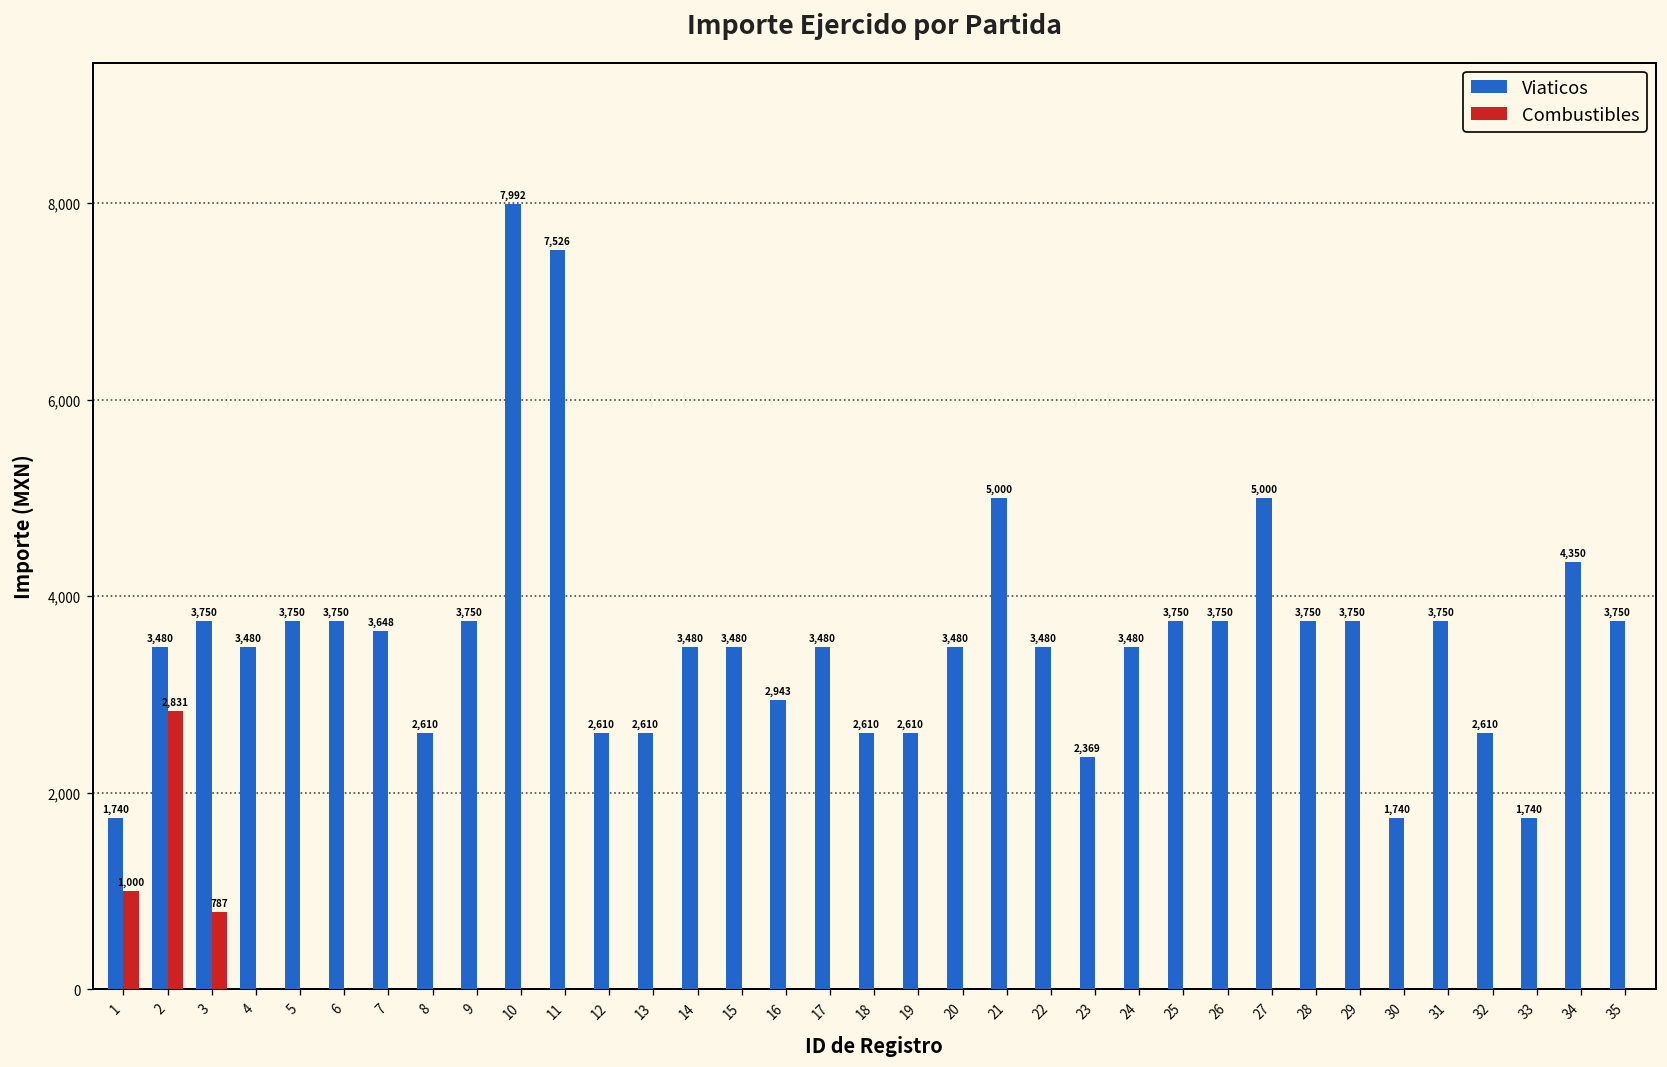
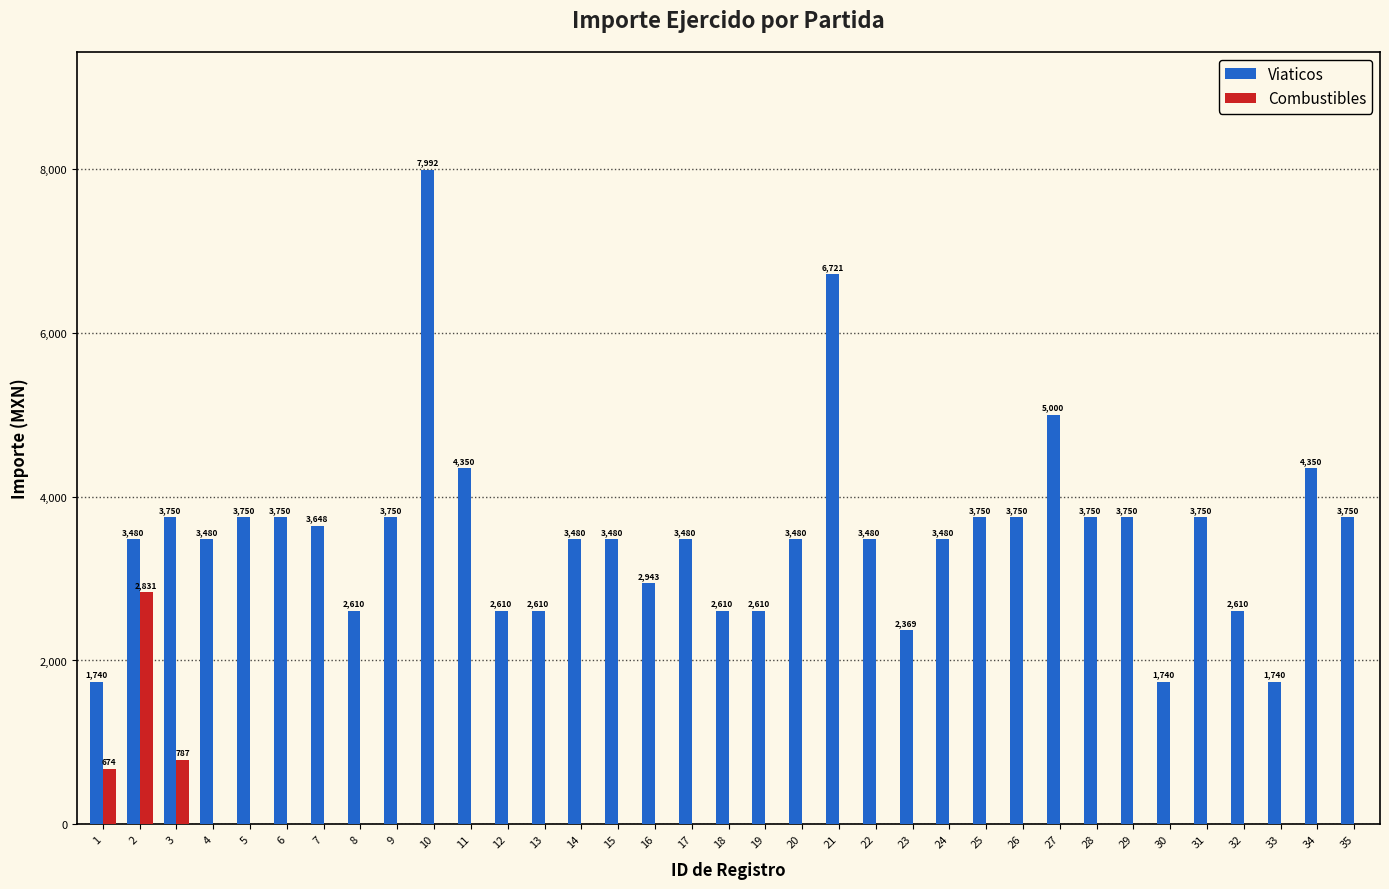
  {
    "Viaticos": {
      "1": "1,740",
      "2": "3,480",
      "3": "3,750",
      "4": "3,480",
      "5": "3,750",
      "6": "3,750",
      "7": "3,648",
      "8": "2,610",
      "9": "3,750",
      "10": "7,992",
-     "11": "7,526",
+     "11": "4,350",
      "12": "2,610",
      "13": "2,610",
      "14": "3,480",
      "15": "3,480",
      "16": "2,943",
      "17": "3,480",
      "18": "2,610",
      "19": "2,610",
      "20": "3,480",
-     "21": "5,000",
+     "21": "6,721",
      "22": "3,480",
      "23": "2,369",
      "24": "3,480",
      "25": "3,750",
      "26": "3,750",
      "27": "5,000",
      "28": "3,750",
      "29": "3,750",
      "30": "1,740",
      "31": "3,750",
      "32": "2,610",
      "33": "1,740",
      "34": "4,350",
      "35": "3,750"
    },
    "Combustibles": {
-     "1": "1,000",
+     "1": "674",
      "2": "2,831",
      "3": "787"
    }
  }
